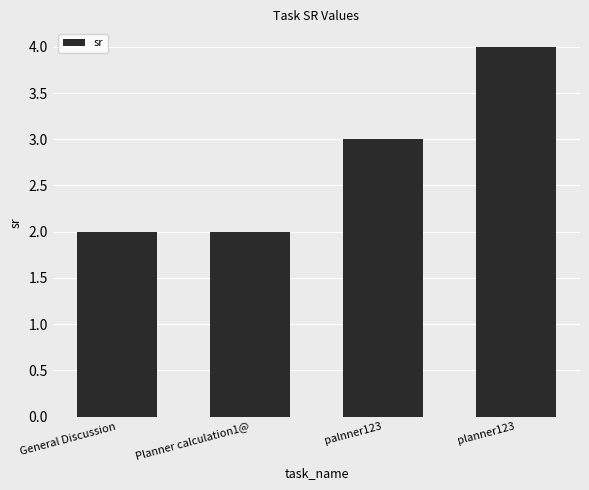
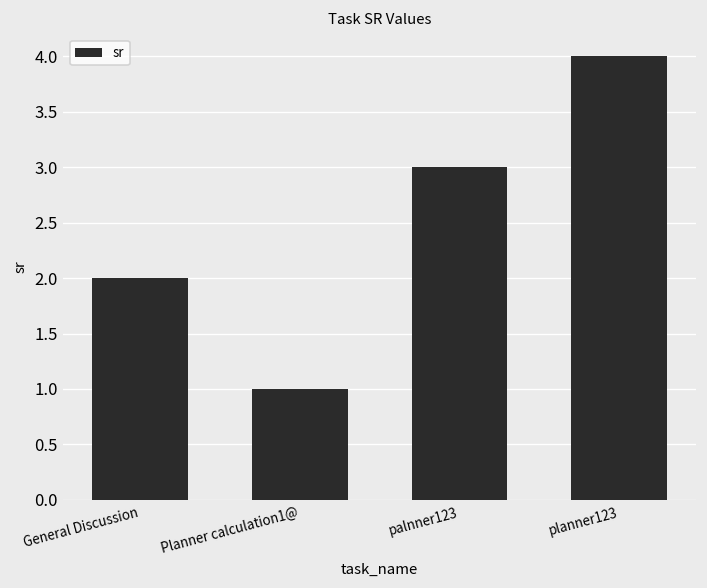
  {
    "General Discussion": 2,
-   "Planner calculation1@": 2,
+   "Planner calculation1@": 1,
    "palnner123": 3,
    "planner123": 4
  }
